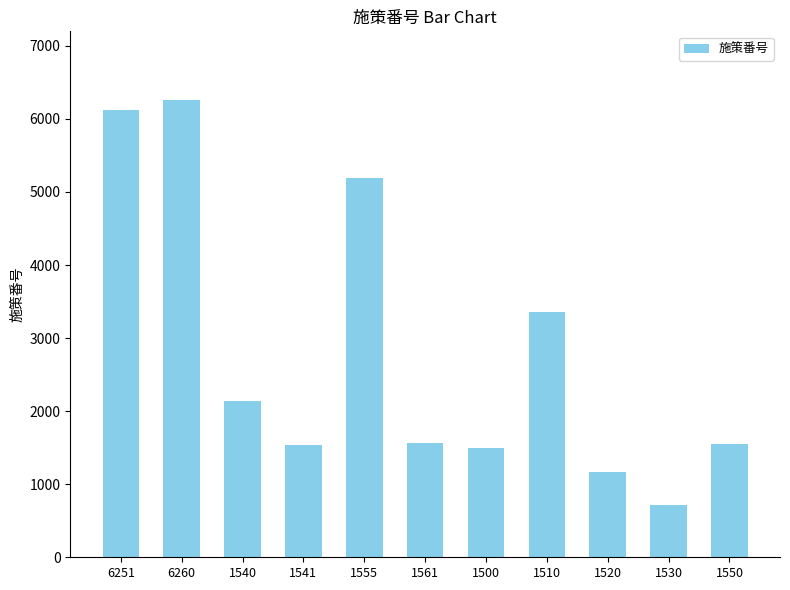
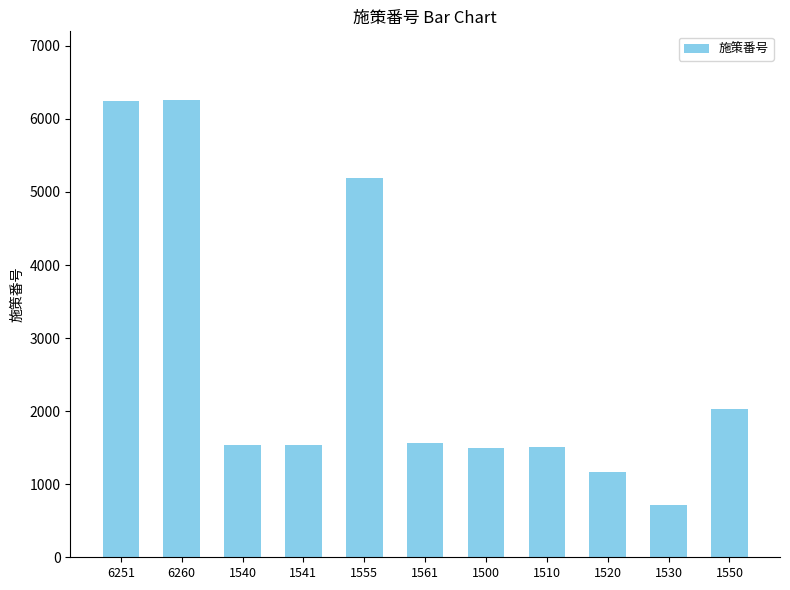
  {
-   "6251": 6100,
+   "6251": 6300,
    "6260": 6300,
-   "1540": 2100,
+   "1540": 1500,
    "1541": 1500,
    "1555": 5200,
    "1561": 1600,
    "1500": 1500,
-   "1510": 3400,
+   "1510": 1500,
    "1520": 1200,
    "1530": 700,
-   "1550": 1600
+   "1550": 2000
  }
